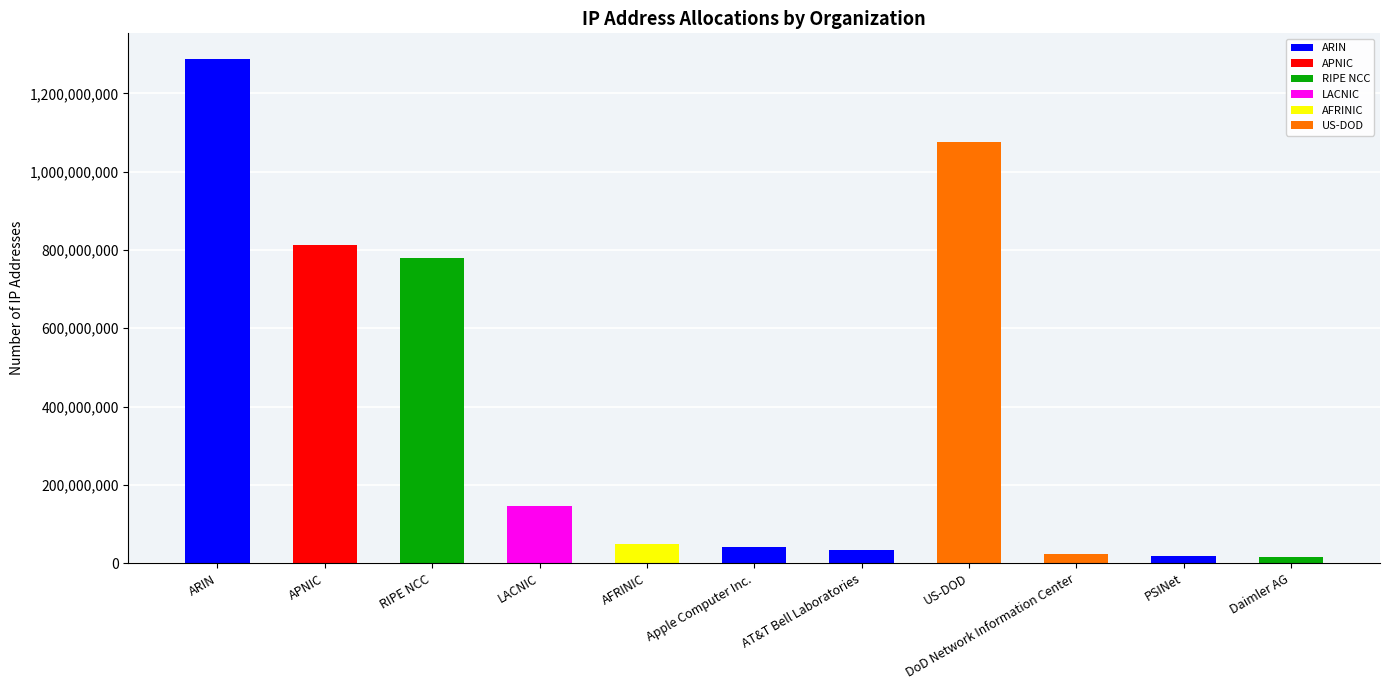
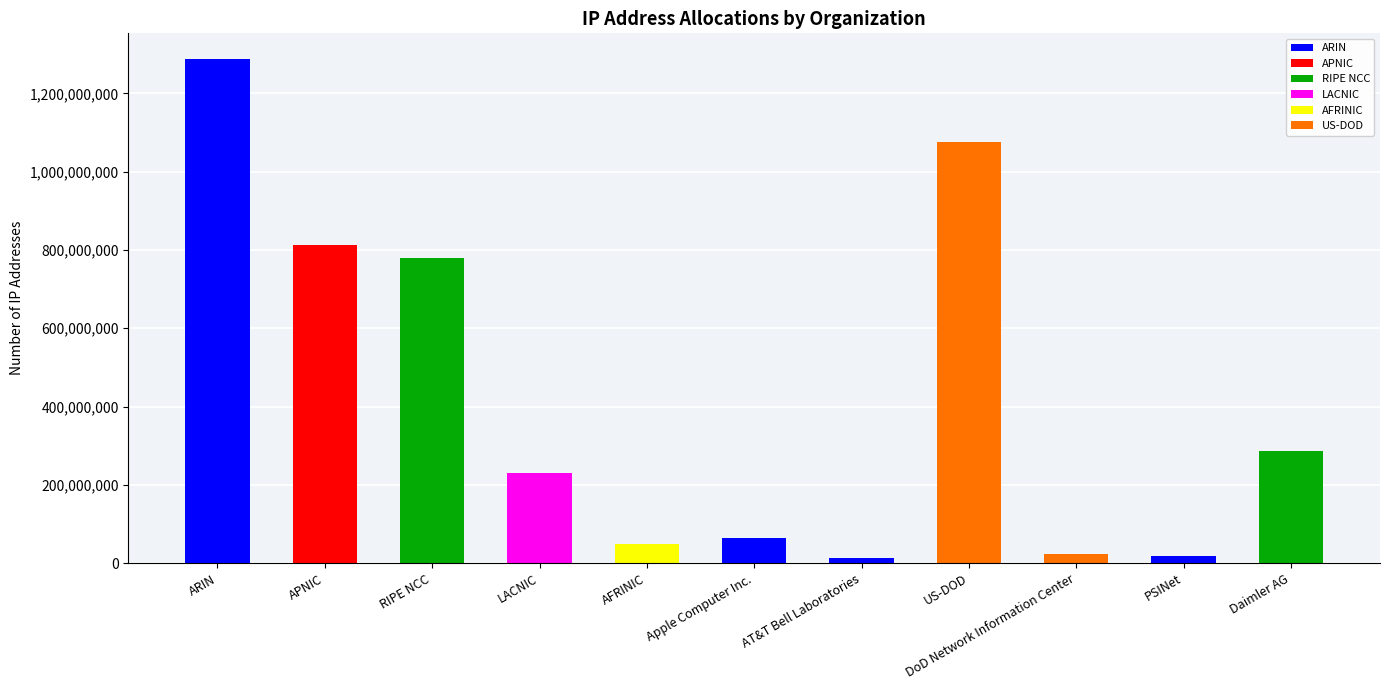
  {
    "ARIN": "1,290,000,000",
    "APNIC": "810,000,000",
    "RIPE NCC": "780,000,000",
-   "LACNIC": "150,000,000",
+   "LACNIC": "230,000,000",
    "AFRINIC": "50,000,000",
-   "Apple Computer Inc.": "40,000,000",
-   "AT&T Bell Laboratories": "30,000,000",
+   "Apple Computer Inc.": "70,000,000",
+   "AT&T Bell Laboratories": "10,000,000",
    "US-DOD": "1,070,000,000",
    "DoD Network Information Center": "20,000,000",
    "PSINet": "20,000,000",
-   "Daimler AG": "20,000,000"
+   "Daimler AG": "290,000,000"
  }
